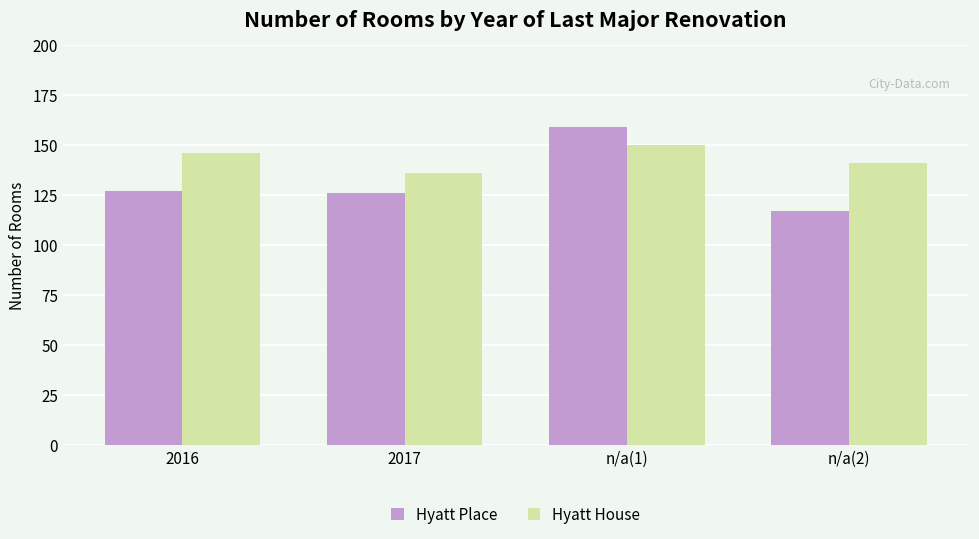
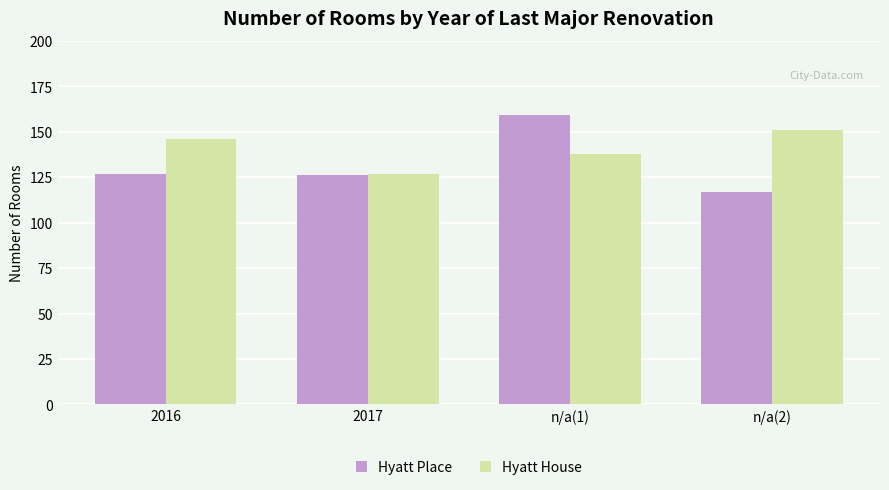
  {
    "Hyatt Place": {
      "2016": 127,
      "2017": 126,
      "n/a(1)": 159,
      "n/a(2)": 117
    },
    "Hyatt House": {
      "2016": 146,
-     "2017": 136,
-     "n/a(1)": 150,
-     "n/a(2)": 141
+     "2017": 127,
+     "n/a(1)": 138,
+     "n/a(2)": 151
    }
  }
